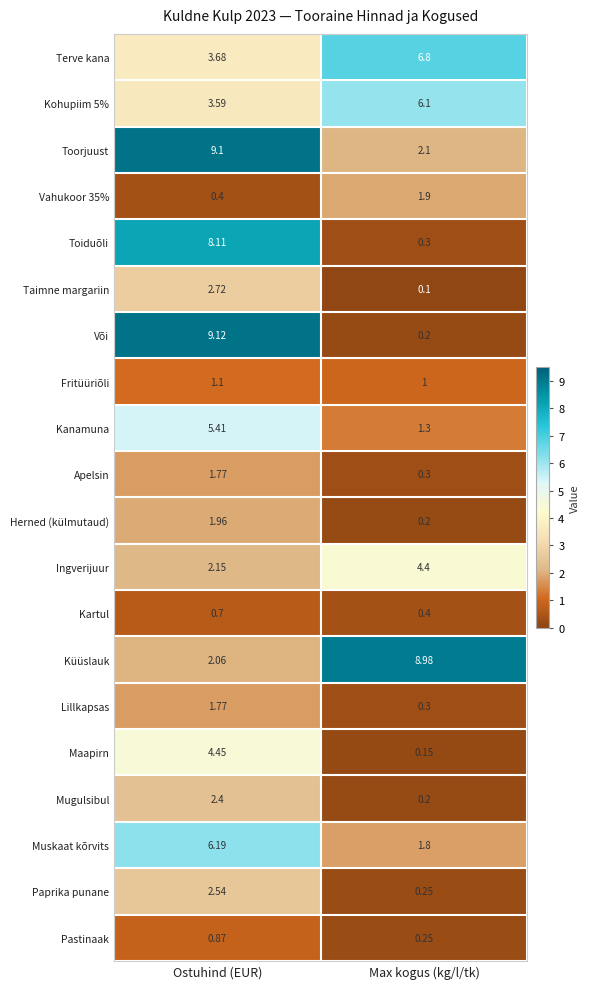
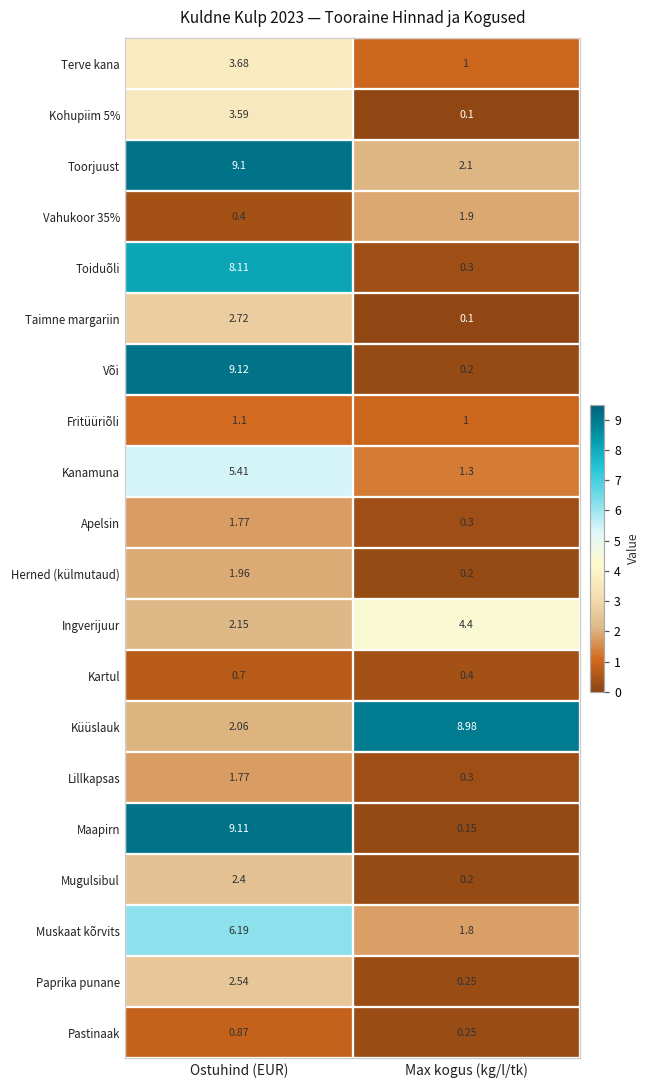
  {
    "Terve kana": {
      "Ostuhind (EUR)": 3.68,
-     "Max kogus (kg/l/tk)": 6.8
+     "Max kogus (kg/l/tk)": 1
    },
    "Kohupiim 5%": {
      "Ostuhind (EUR)": 3.59,
-     "Max kogus (kg/l/tk)": 6.1
+     "Max kogus (kg/l/tk)": 0.1
    },
    "Toorjuust": {
      "Ostuhind (EUR)": 9.1,
      "Max kogus (kg/l/tk)": 2.1
    },
    "Vahukoor 35%": {
      "Ostuhind (EUR)": 0.4,
      "Max kogus (kg/l/tk)": 1.9
    },
    "Toiduõli": {
      "Ostuhind (EUR)": 8.11,
      "Max kogus (kg/l/tk)": 0.3
    },
    "Taimne margariin": {
      "Ostuhind (EUR)": 2.72,
      "Max kogus (kg/l/tk)": 0.1
    },
    "Või": {
      "Ostuhind (EUR)": 9.12,
      "Max kogus (kg/l/tk)": 0.2
    },
    "Fritüüriõli": {
      "Ostuhind (EUR)": 1.1,
      "Max kogus (kg/l/tk)": 1
    },
    "Kanamuna": {
      "Ostuhind (EUR)": 5.41,
      "Max kogus (kg/l/tk)": 1.3
    },
    "Apelsin": {
      "Ostuhind (EUR)": 1.77,
      "Max kogus (kg/l/tk)": 0.3
    },
    "Herned (külmutaud)": {
      "Ostuhind (EUR)": 1.96,
      "Max kogus (kg/l/tk)": 0.2
    },
    "Ingverijuur": {
      "Ostuhind (EUR)": 2.15,
      "Max kogus (kg/l/tk)": 4.4
    },
    "Kartul": {
      "Ostuhind (EUR)": 0.7,
      "Max kogus (kg/l/tk)": 0.4
    },
    "Küüslauk": {
      "Ostuhind (EUR)": 2.06,
      "Max kogus (kg/l/tk)": 8.98
    },
    "Lillkapsas": {
      "Ostuhind (EUR)": 1.77,
      "Max kogus (kg/l/tk)": 0.3
    },
    "Maapirn": {
-     "Ostuhind (EUR)": 4.45,
+     "Ostuhind (EUR)": 9.11,
      "Max kogus (kg/l/tk)": 0.15
    },
    "Mugulsibul": {
      "Ostuhind (EUR)": 2.4,
      "Max kogus (kg/l/tk)": 0.2
    },
    "Muskaat kõrvits": {
      "Ostuhind (EUR)": 6.19,
      "Max kogus (kg/l/tk)": 1.8
    },
    "Paprika punane": {
      "Ostuhind (EUR)": 2.54,
      "Max kogus (kg/l/tk)": 0.25
    },
    "Pastinaak": {
      "Ostuhind (EUR)": 0.87,
      "Max kogus (kg/l/tk)": 0.25
    }
  }
